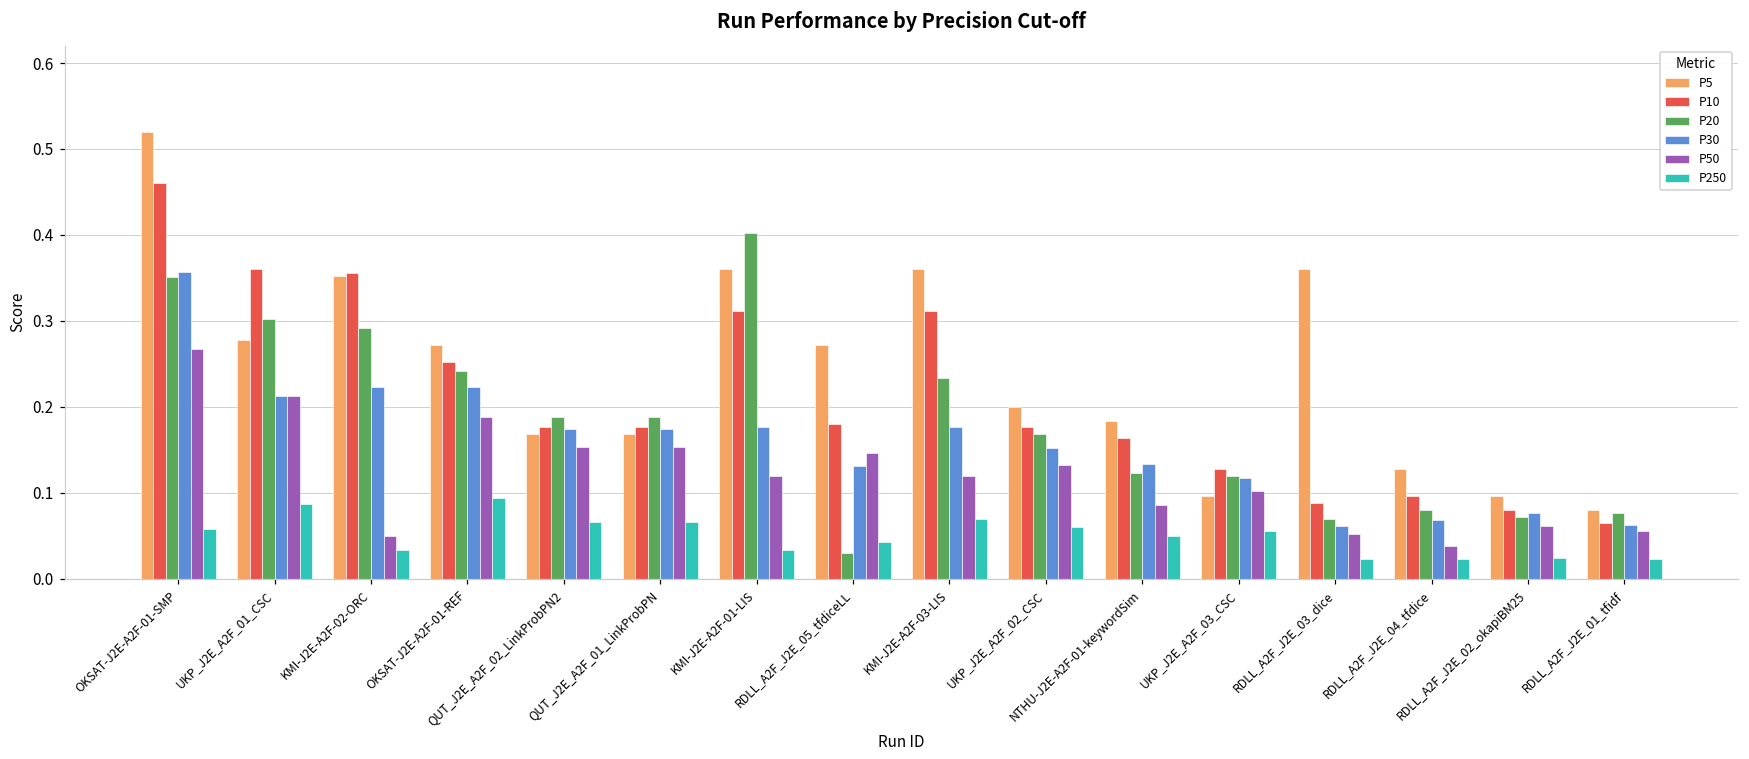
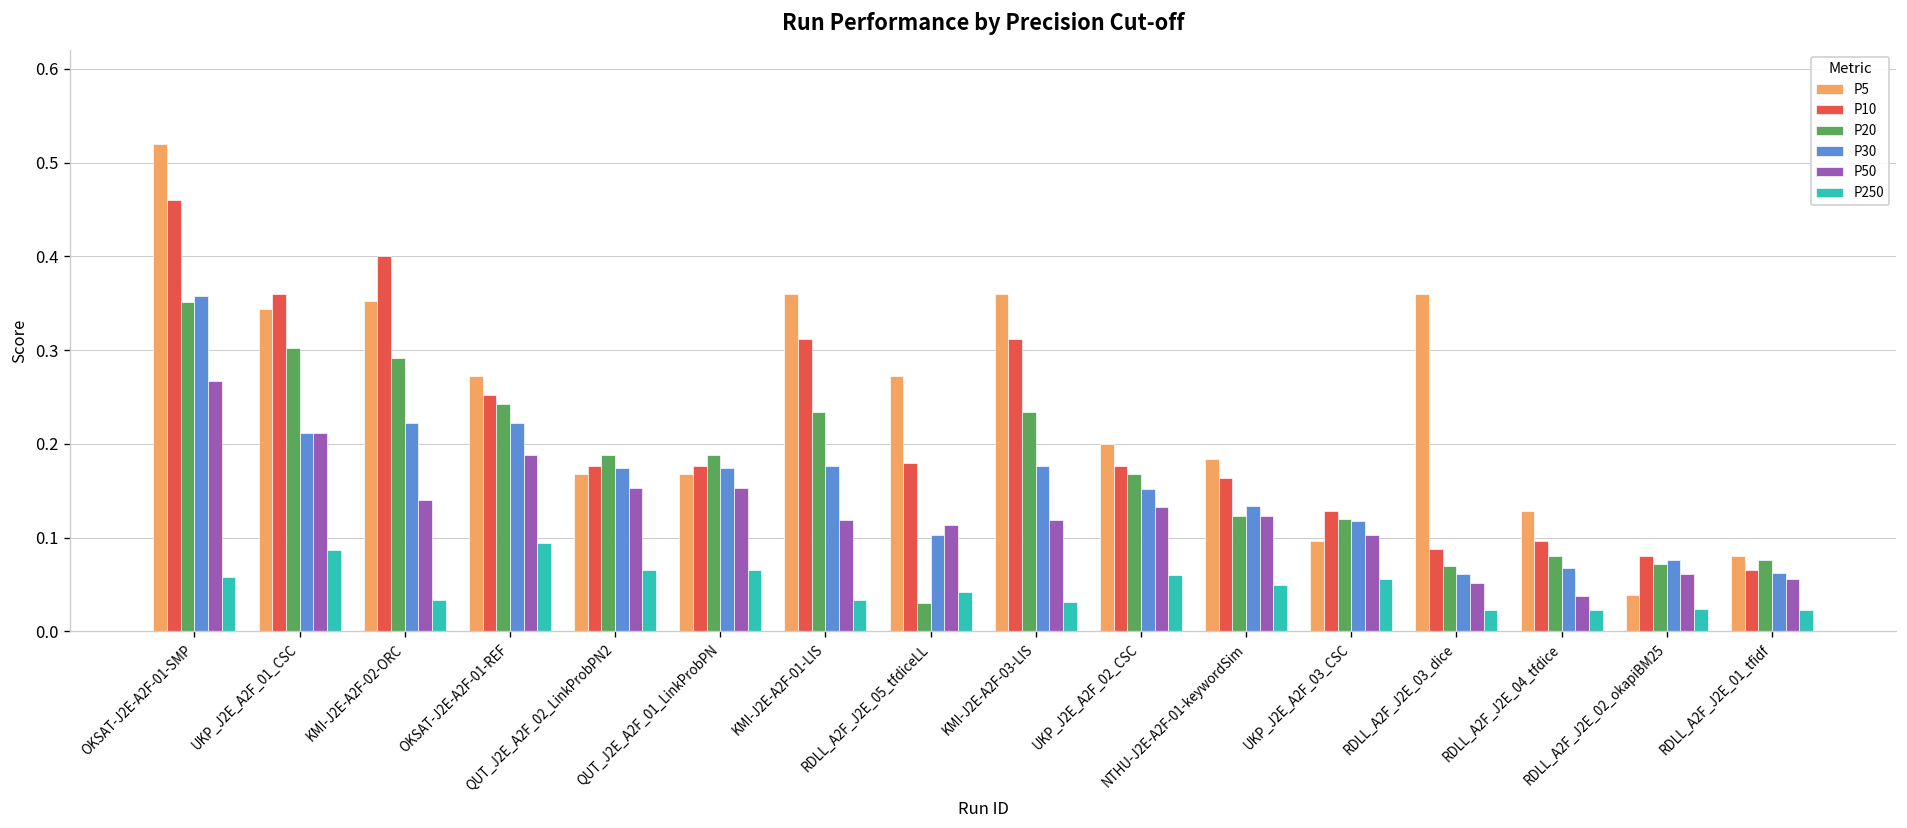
  {
    "P5": {
      "OKSAT-J2E-A2F-01-SMP": 0.52,
-     "UKP_J2E_A2F_01_CSC": 0.28,
+     "UKP_J2E_A2F_01_CSC": 0.34,
      "KMI-J2E-A2F-02-ORC": 0.35,
      "OKSAT-J2E-A2F-01-REF": 0.27,
      "QUT_J2E_A2F_02_LinkProbPN2": 0.17,
      "QUT_J2E_A2F_01_LinkProbPN": 0.17,
      "KMI-J2E-A2F-01-LIS": 0.36,
      "RDLL_A2F_J2E_05_tfdiceLL": 0.27,
      "KMI-J2E-A2F-03-LIS": 0.36,
      "UKP_J2E_A2F_02_CSC": 0.20,
      "NTHU-J2E-A2F-01-keywordSim": 0.18,
      "UKP_J2E_A2F_03_CSC": 0.10,
      "RDLL_A2F_J2E_03_dice": 0.36,
      "RDLL_A2F_J2E_04_tfdice": 0.13,
-     "RDLL_A2F_J2E_02_okapiBM25": 0.10,
+     "RDLL_A2F_J2E_02_okapiBM25": 0.04,
      "RDLL_A2F_J2E_01_tfidf": 0.08
    },
    "P10": {
      "OKSAT-J2E-A2F-01-SMP": 0.46,
      "UKP_J2E_A2F_01_CSC": 0.36,
-     "KMI-J2E-A2F-02-ORC": 0.36,
+     "KMI-J2E-A2F-02-ORC": 0.40,
      "OKSAT-J2E-A2F-01-REF": 0.25,
      "QUT_J2E_A2F_02_LinkProbPN2": 0.18,
      "QUT_J2E_A2F_01_LinkProbPN": 0.18,
      "KMI-J2E-A2F-01-LIS": 0.31,
      "RDLL_A2F_J2E_05_tfdiceLL": 0.18,
      "KMI-J2E-A2F-03-LIS": 0.31,
      "UKP_J2E_A2F_02_CSC": 0.18,
      "NTHU-J2E-A2F-01-keywordSim": 0.16,
      "UKP_J2E_A2F_03_CSC": 0.13,
      "RDLL_A2F_J2E_03_dice": 0.09,
      "RDLL_A2F_J2E_04_tfdice": 0.10,
      "RDLL_A2F_J2E_02_okapiBM25": 0.08,
      "RDLL_A2F_J2E_01_tfidf": 0.07
    },
    "P20": {
      "OKSAT-J2E-A2F-01-SMP": 0.35,
      "UKP_J2E_A2F_01_CSC": 0.30,
      "KMI-J2E-A2F-02-ORC": 0.29,
      "OKSAT-J2E-A2F-01-REF": 0.24,
      "QUT_J2E_A2F_02_LinkProbPN2": 0.19,
      "QUT_J2E_A2F_01_LinkProbPN": 0.19,
-     "KMI-J2E-A2F-01-LIS": 0.40,
+     "KMI-J2E-A2F-01-LIS": 0.23,
      "RDLL_A2F_J2E_05_tfdiceLL": 0.03,
      "KMI-J2E-A2F-03-LIS": 0.23,
      "UKP_J2E_A2F_02_CSC": 0.17,
      "NTHU-J2E-A2F-01-keywordSim": 0.12,
      "UKP_J2E_A2F_03_CSC": 0.12,
      "RDLL_A2F_J2E_03_dice": 0.07,
      "RDLL_A2F_J2E_04_tfdice": 0.08,
      "RDLL_A2F_J2E_02_okapiBM25": 0.07,
      "RDLL_A2F_J2E_01_tfidf": 0.08
    },
    "P30": {
      "OKSAT-J2E-A2F-01-SMP": 0.36,
      "UKP_J2E_A2F_01_CSC": 0.21,
      "KMI-J2E-A2F-02-ORC": 0.22,
      "OKSAT-J2E-A2F-01-REF": 0.22,
      "QUT_J2E_A2F_02_LinkProbPN2": 0.17,
      "QUT_J2E_A2F_01_LinkProbPN": 0.17,
      "KMI-J2E-A2F-01-LIS": 0.18,
-     "RDLL_A2F_J2E_05_tfdiceLL": 0.13,
+     "RDLL_A2F_J2E_05_tfdiceLL": 0.10,
      "KMI-J2E-A2F-03-LIS": 0.18,
      "UKP_J2E_A2F_02_CSC": 0.15,
      "NTHU-J2E-A2F-01-keywordSim": 0.13,
      "UKP_J2E_A2F_03_CSC": 0.12,
      "RDLL_A2F_J2E_03_dice": 0.06,
      "RDLL_A2F_J2E_04_tfdice": 0.07,
      "RDLL_A2F_J2E_02_okapiBM25": 0.08,
      "RDLL_A2F_J2E_01_tfidf": 0.06
    },
    "P50": {
      "OKSAT-J2E-A2F-01-SMP": 0.27,
      "UKP_J2E_A2F_01_CSC": 0.21,
-     "KMI-J2E-A2F-02-ORC": 0.05,
+     "KMI-J2E-A2F-02-ORC": 0.14,
      "OKSAT-J2E-A2F-01-REF": 0.19,
      "QUT_J2E_A2F_02_LinkProbPN2": 0.15,
      "QUT_J2E_A2F_01_LinkProbPN": 0.15,
      "KMI-J2E-A2F-01-LIS": 0.12,
-     "RDLL_A2F_J2E_05_tfdiceLL": 0.15,
+     "RDLL_A2F_J2E_05_tfdiceLL": 0.11,
      "KMI-J2E-A2F-03-LIS": 0.12,
      "UKP_J2E_A2F_02_CSC": 0.13,
-     "NTHU-J2E-A2F-01-keywordSim": 0.09,
+     "NTHU-J2E-A2F-01-keywordSim": 0.12,
      "UKP_J2E_A2F_03_CSC": 0.10,
      "RDLL_A2F_J2E_03_dice": 0.05,
      "RDLL_A2F_J2E_04_tfdice": 0.04,
      "RDLL_A2F_J2E_02_okapiBM25": 0.06,
      "RDLL_A2F_J2E_01_tfidf": 0.06
    },
    "P250": {
      "OKSAT-J2E-A2F-01-SMP": 0.06,
      "UKP_J2E_A2F_01_CSC": 0.09,
      "KMI-J2E-A2F-02-ORC": 0.03,
      "OKSAT-J2E-A2F-01-REF": 0.09,
      "QUT_J2E_A2F_02_LinkProbPN2": 0.07,
      "QUT_J2E_A2F_01_LinkProbPN": 0.07,
      "KMI-J2E-A2F-01-LIS": 0.03,
      "RDLL_A2F_J2E_05_tfdiceLL": 0.04,
-     "KMI-J2E-A2F-03-LIS": 0.07,
+     "KMI-J2E-A2F-03-LIS": 0.03,
      "UKP_J2E_A2F_02_CSC": 0.06,
      "NTHU-J2E-A2F-01-keywordSim": 0.05,
      "UKP_J2E_A2F_03_CSC": 0.06,
      "RDLL_A2F_J2E_03_dice": 0.02,
      "RDLL_A2F_J2E_04_tfdice": 0.02,
      "RDLL_A2F_J2E_02_okapiBM25": 0.02,
      "RDLL_A2F_J2E_01_tfidf": 0.02
    }
  }
